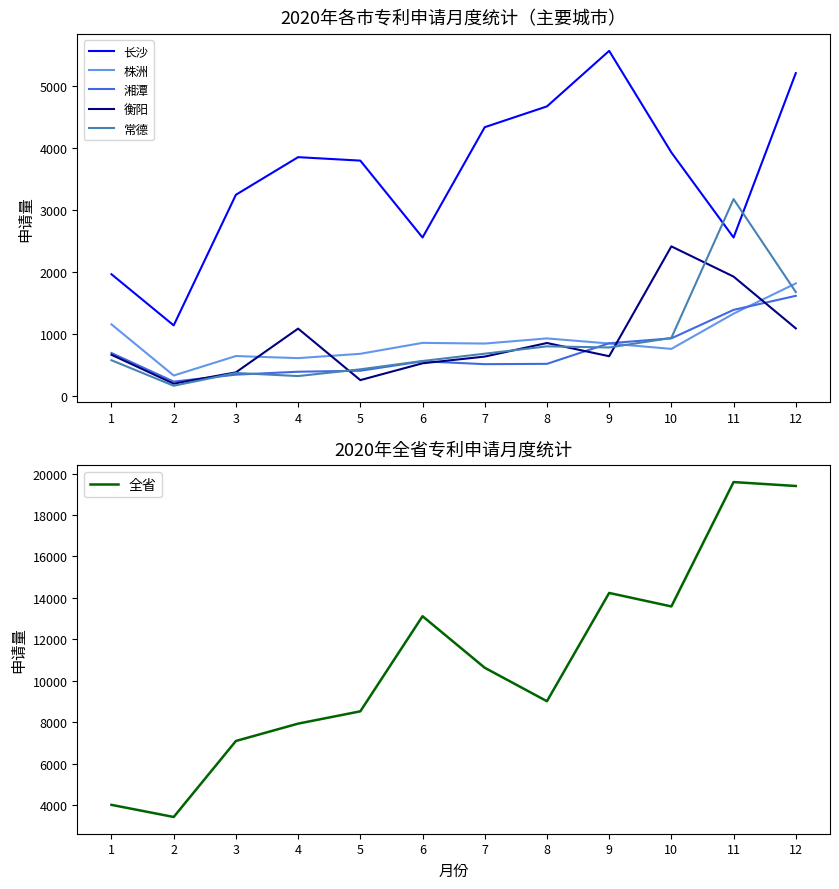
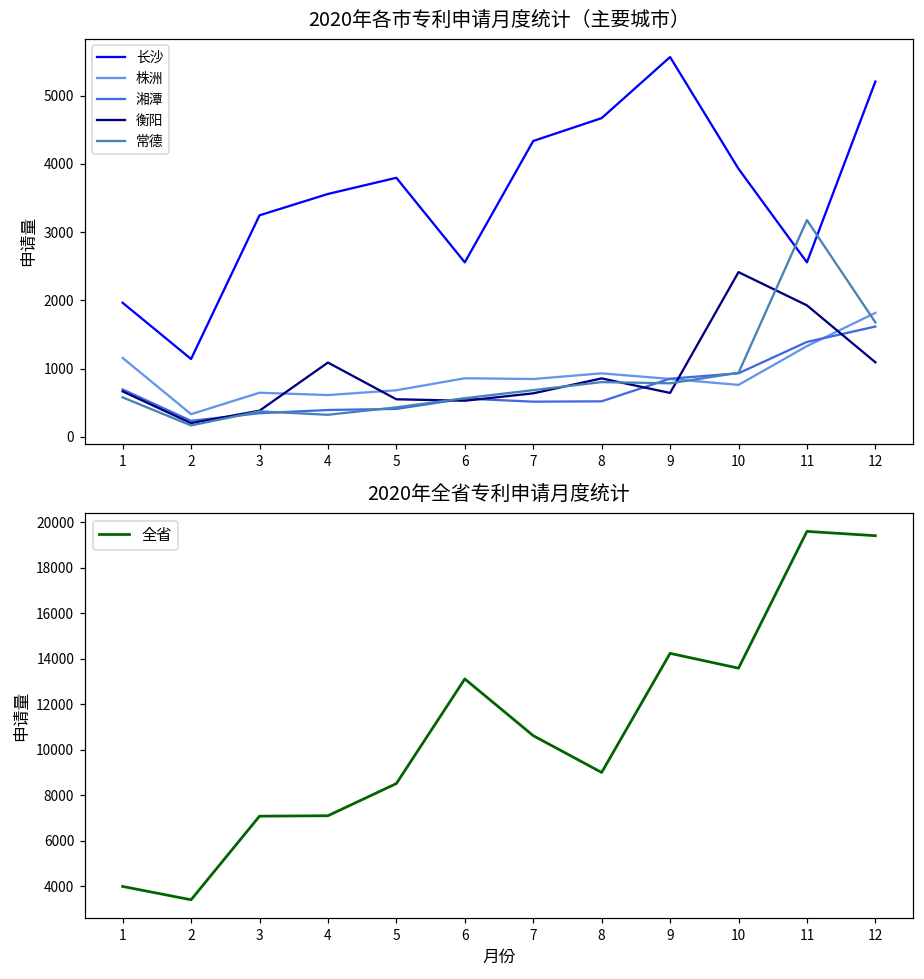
  {
    "2020年各市专利申请月度统计（主要城市）": {
      "长沙": {
        "1": 2000,
        "2": 1100,
        "3": 3200,
-       "4": 3900,
+       "4": 3600,
        "5": 3800,
        "6": 2600,
        "7": 4300,
        "8": 4700,
        "9": 5600,
        "10": 3900,
        "11": 2600,
        "12": 5200
      },
      "衡阳": {
        "4": 1100,
-       "5": 300,
+       "5": 600,
        "7": 600,
        "8": 900,
        "9": 600,
        "10": 2400,
        "11": 1900,
        "12": 1100
      }
    },
    "2020年全省专利申请月度统计": {
      "1": 4000,
      "2": 3400,
      "3": 7100,
-     "4": 7900,
+     "4": 7100,
      "5": 8500,
      "6": 13100,
      "7": 10600,
      "8": 9000,
      "9": 14200,
      "10": 13600,
      "11": 19600,
      "12": 19400
    }
  }
